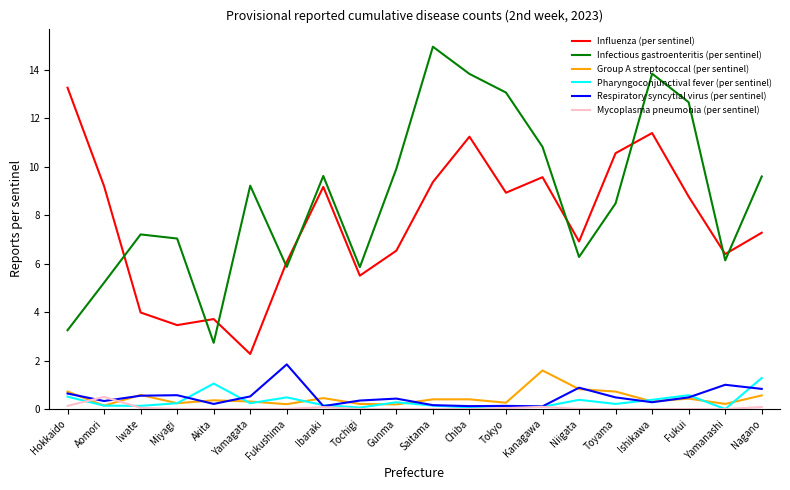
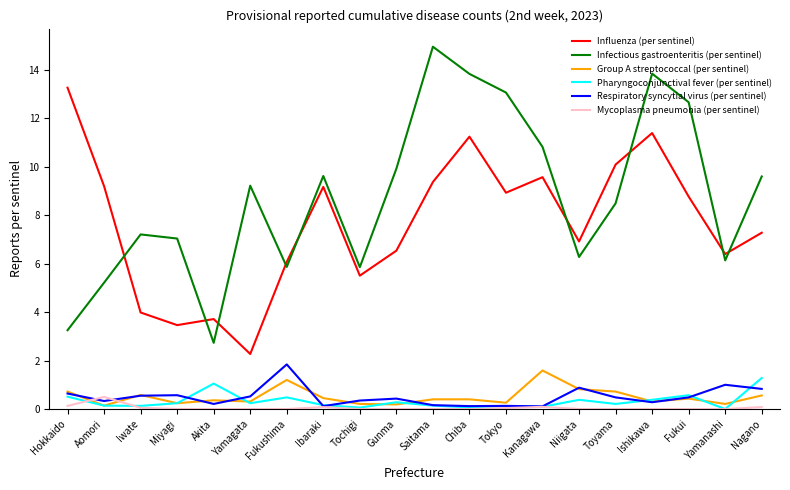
  {
    "Influenza (per sentinel)": {
      "Hokkaido": 13.3,
      "Aomori": 9.2,
      "Iwate": 4.0,
      "Miyagi": 3.5,
      "Akita": 3.7,
      "Yamagata": 2.3,
      "Fukushima": 6.1,
      "Ibaraki": 9.2,
      "Tochigi": 5.5,
      "Gunma": 6.5,
      "Saitama": 9.4,
      "Chiba": 11.2,
      "Tokyo": 8.9,
      "Kanagawa": 9.6,
      "Niigata": 6.9,
-     "Toyama": 10.6,
+     "Toyama": 10.1,
      "Ishikawa": 11.4,
      "Fukui": 8.8,
      "Yamanashi": 6.4,
      "Nagano": 7.3
    },
    "Infectious gastroenteritis (per sentinel)": {
      "Hokkaido": 3.3,
      "Aomori": 5.2,
      "Iwate": 7.2,
      "Miyagi": 7.0,
      "Akita": 2.7,
      "Yamagata": 9.2,
      "Fukushima": 5.9,
      "Ibaraki": 9.6,
      "Tochigi": 5.9,
      "Gunma": 9.9,
      "Saitama": 14.9,
      "Chiba": 13.8,
      "Tokyo": 13.1,
      "Kanagawa": 10.8,
      "Niigata": 6.3,
      "Toyama": 8.5,
      "Ishikawa": 13.8,
      "Fukui": 12.7,
      "Yamanashi": 6.1,
      "Nagano": 9.6
    },
    "Group A streptococcal (per sentinel)": {
      "Akita": 0.4,
-     "Fukushima": 0.2,
+     "Fukushima": 1.2,
      "Ibaraki": 0.5,
      "Tochigi": 0.2,
      "Saitama": 0.4,
      "Chiba": 0.4,
      "Tokyo": 0.3,
      "Kanagawa": 1.6,
      "Toyama": 0.7,
      "Yamanashi": 0.2,
      "Nagano": 0.6
    },
    "Pharyngoconjunctival fever (per sentinel)": {
      "Hokkaido": 0.5,
      "Akita": 1.1,
      "Fukushima": 0.5,
      "Niigata": 0.4,
      "Toyama": 0.2,
      "Nagano": 1.3
    },
    "Respiratory syncytial virus (per sentinel)": {
      "Aomori": 0.3,
      "Miyagi": 0.6,
      "Akita": 0.2,
      "Yamagata": 0.5,
      "Fukushima": 1.8,
      "Tochigi": 0.4,
      "Gunma": 0.4,
      "Toyama": 0.5,
      "Yamanashi": 1.0,
      "Nagano": 0.8
    },
    "Mycoplasma pneumonia (per sentinel)": {
      "Hokkaido": 0.1,
      "Aomori": 0.5,
      "Miyagi": 0.0,
      "Akita": 0.0,
      "Yamagata": 0.0,
      "Fukushima": 0.0,
      "Gunma": 0.0,
      "Saitama": 0.0,
      "Niigata": 0.0,
      "Toyama": 0.0,
      "Ishikawa": 0.0,
      "Fukui": 0.0,
      "Nagano": 0.1
    }
  }
